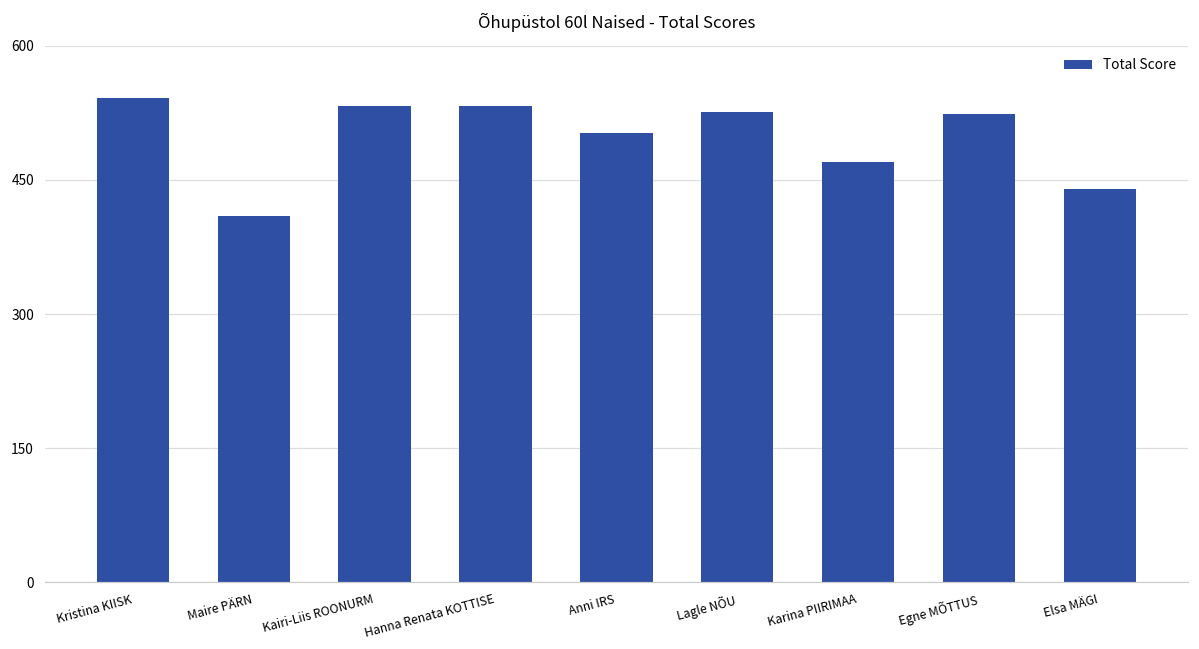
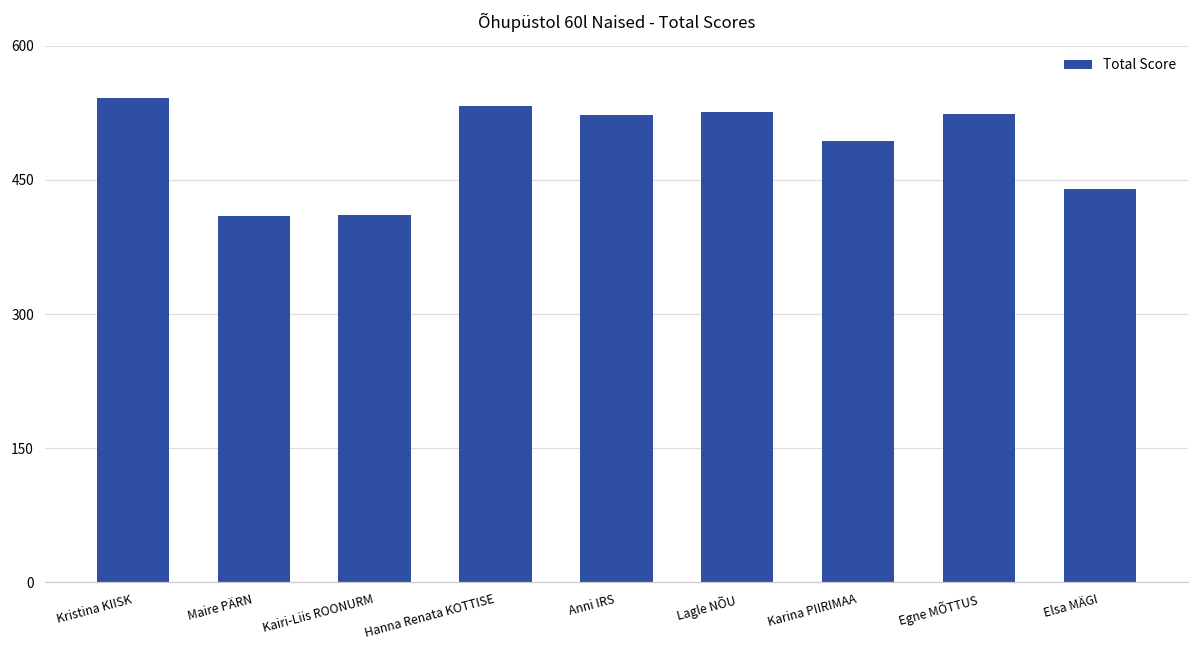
  {
    "Kristina KIISK": 540,
    "Maire PÄRN": 410,
-   "Kairi-Liis ROONURM": 530,
+   "Kairi-Liis ROONURM": 410,
    "Hanna Renata KOTTISE": 530,
-   "Anni IRS": 500,
+   "Anni IRS": 520,
    "Lagle NÕU": 530,
-   "Karina PIIRIMAA": 470,
+   "Karina PIIRIMAA": 490,
    "Egne MÕTTUS": 520,
    "Elsa MÄGI": 440
  }
